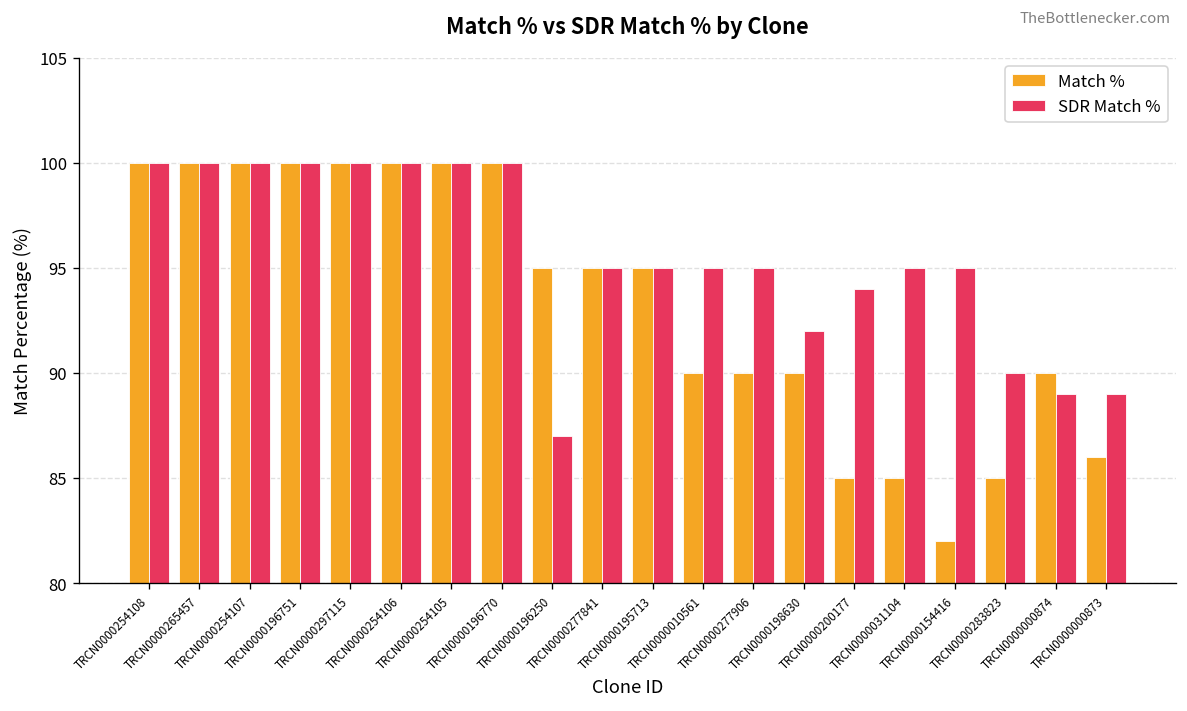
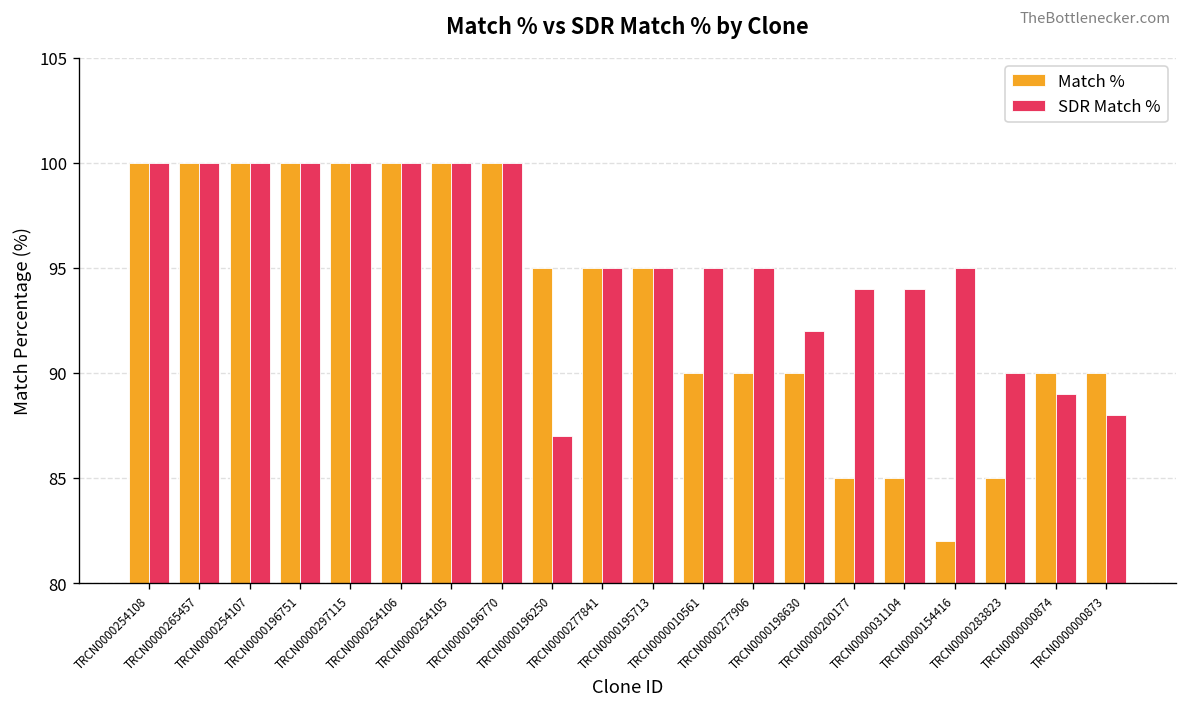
  {
    "Match %": {
      "TRCN0000254108": 100,
      "TRCN0000265457": 100,
      "TRCN0000254107": 100,
      "TRCN0000196751": 100,
      "TRCN0000297115": 100,
      "TRCN0000254106": 100,
      "TRCN0000254105": 100,
      "TRCN0000196770": 100,
      "TRCN0000196250": 95,
      "TRCN0000277841": 95,
      "TRCN0000195713": 95,
      "TRCN0000010561": 90,
      "TRCN0000277906": 90,
      "TRCN0000198630": 90,
      "TRCN0000200177": 85,
      "TRCN0000031104": 85,
      "TRCN0000154416": 82,
      "TRCN0000283823": 85,
      "TRCN0000000874": 90,
-     "TRCN0000000873": 86
+     "TRCN0000000873": 90
    },
    "SDR Match %": {
      "TRCN0000254108": 100,
      "TRCN0000265457": 100,
      "TRCN0000254107": 100,
      "TRCN0000196751": 100,
      "TRCN0000297115": 100,
      "TRCN0000254106": 100,
      "TRCN0000254105": 100,
      "TRCN0000196770": 100,
      "TRCN0000196250": 87,
      "TRCN0000277841": 95,
      "TRCN0000195713": 95,
      "TRCN0000010561": 95,
      "TRCN0000277906": 95,
      "TRCN0000198630": 92,
      "TRCN0000200177": 94,
-     "TRCN0000031104": 95,
+     "TRCN0000031104": 94,
      "TRCN0000154416": 95,
      "TRCN0000283823": 90,
      "TRCN0000000874": 89,
-     "TRCN0000000873": 89
+     "TRCN0000000873": 88
    }
  }
